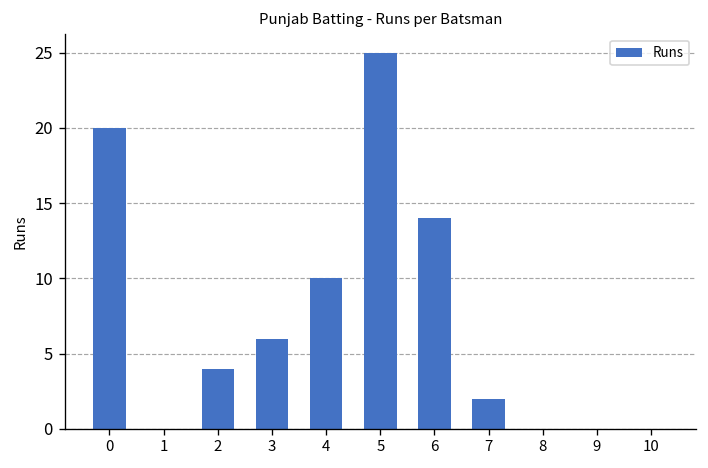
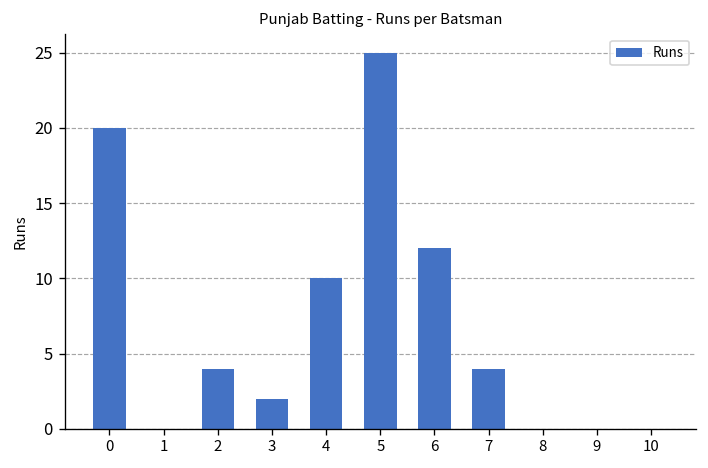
  {
    "0": 20,
    "1": 0,
    "2": 4,
-   "3": 6,
+   "3": 2,
    "4": 10,
    "5": 25,
-   "6": 14,
-   "7": 2,
+   "6": 12,
+   "7": 4,
    "8": 0,
    "9": 0,
    "10": 0
  }
